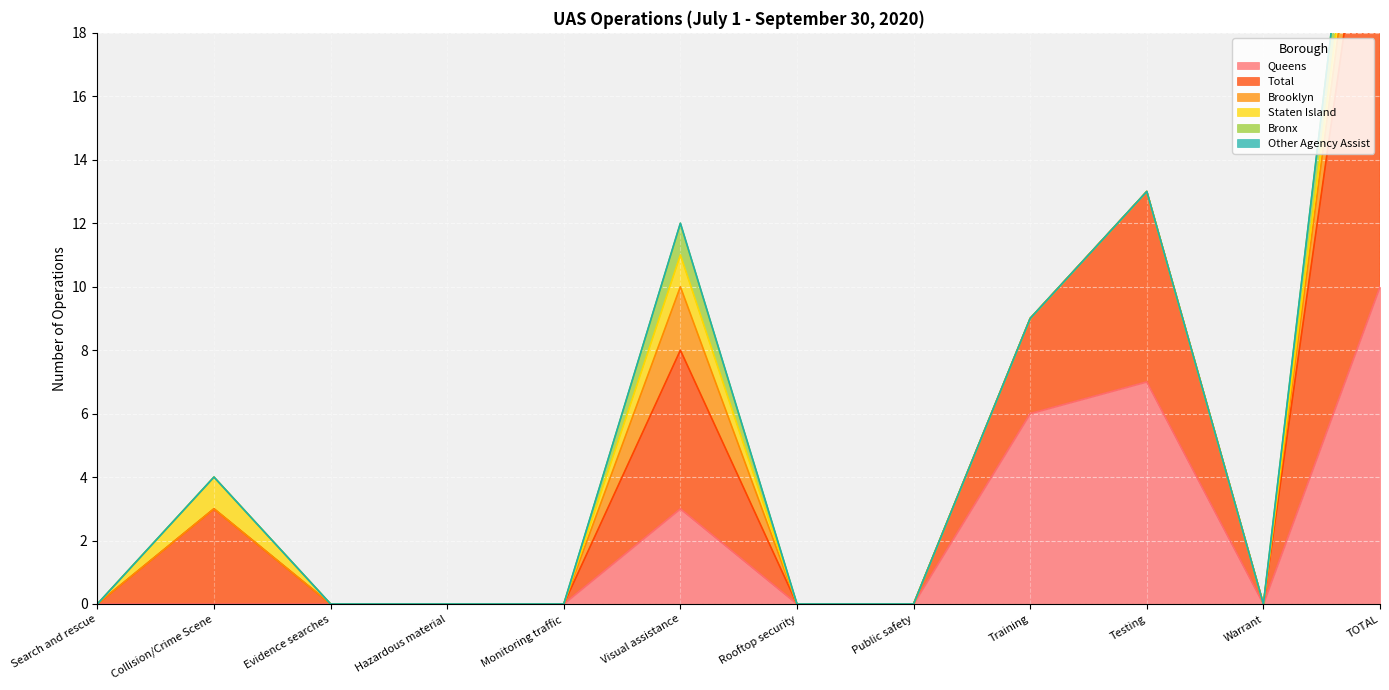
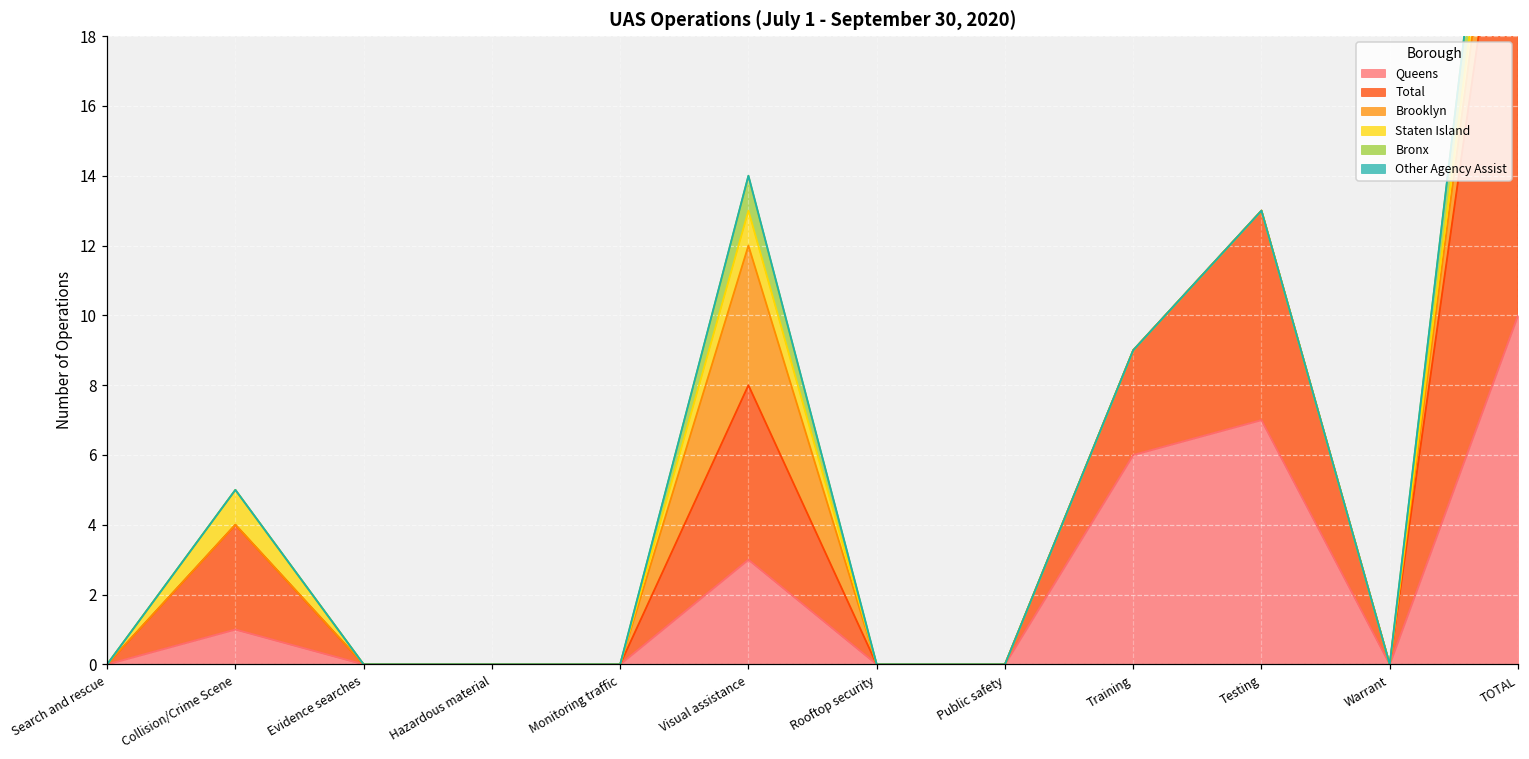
  {
    "Queens": {
-     "Collision/Crime Scene": 0,
+     "Collision/Crime Scene": 1,
      "Visual assistance": 3,
      "Training": 6,
      "Testing": 7,
      "TOTAL": 10
    },
    "Total": {
      "Visual assistance": 5
    },
    "Brooklyn": {
-     "Visual assistance": 2
+     "Visual assistance": 4
    },
    "Staten Island": {
      "Visual assistance": 1
    }
  }
